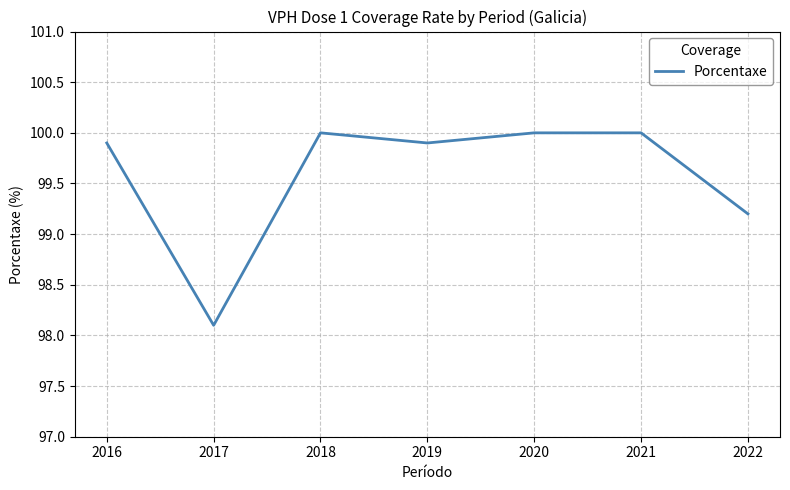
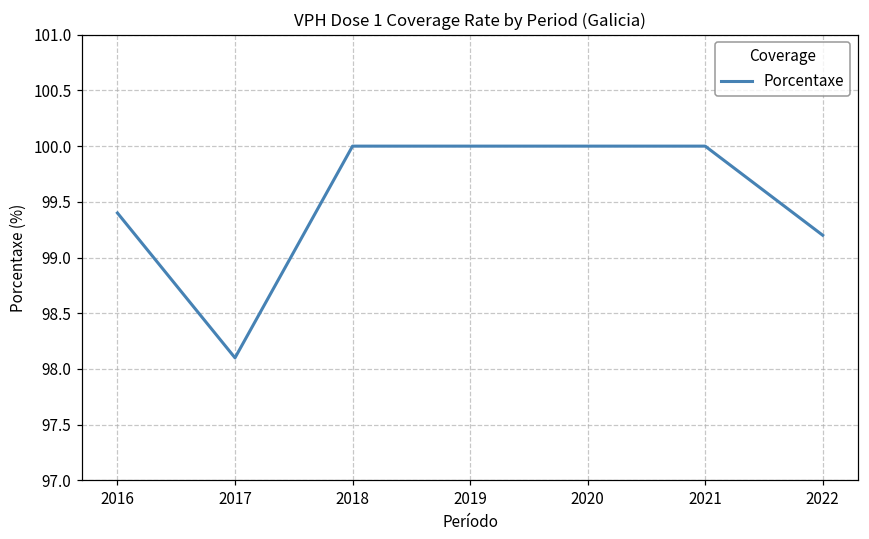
  {
-   "2016": 99.9,
+   "2016": 99.4,
    "2017": 98.1,
    "2018": 100.0,
-   "2019": 99.9,
+   "2019": 100.0,
    "2020": 100.0,
    "2021": 100.0,
    "2022": 99.2
  }
